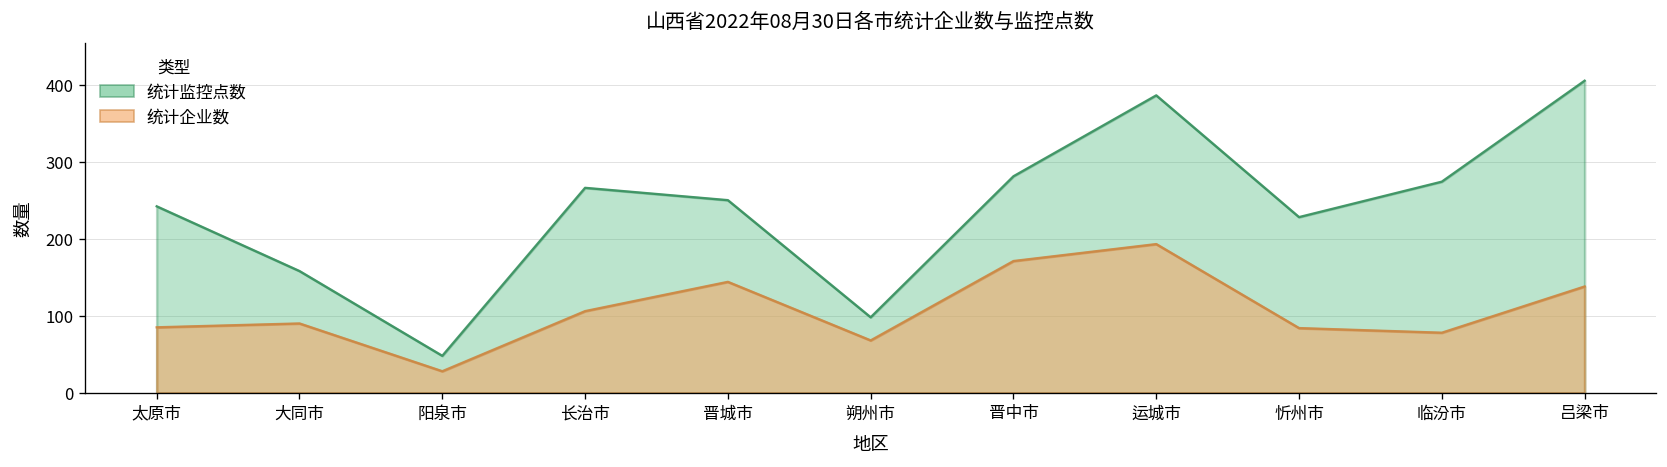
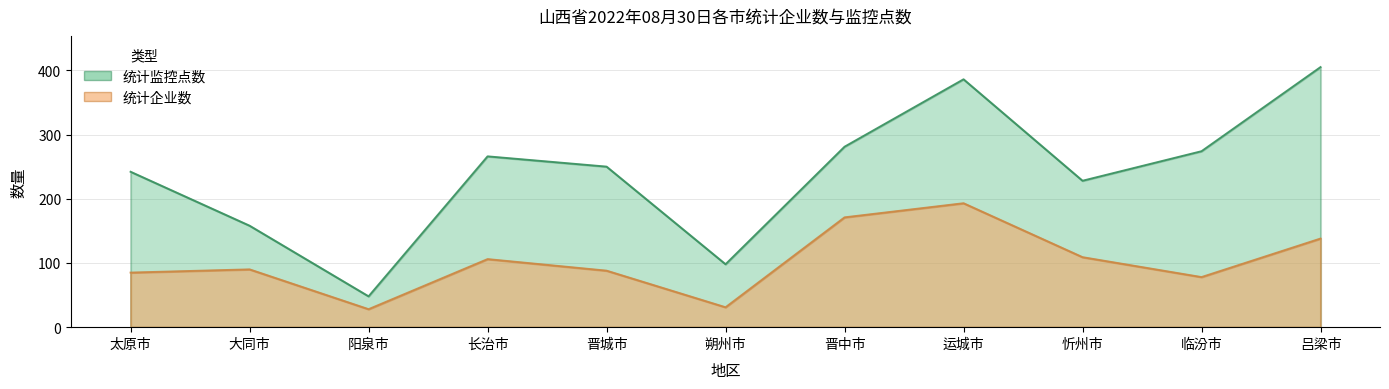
  {
    "统计监控点数": {
      "太原市": 240,
      "大同市": 160,
      "阳泉市": 50,
      "长治市": 270,
      "晋城市": 250,
      "朔州市": 100,
      "晋中市": 280,
      "运城市": 390,
      "忻州市": 230,
      "临汾市": 270,
      "吕梁市": 410
    },
    "统计企业数": {
      "太原市": 90,
      "大同市": 90,
      "阳泉市": 30,
      "长治市": 110,
-     "晋城市": 140,
-     "朔州市": 70,
+     "晋城市": 90,
+     "朔州市": 30,
      "晋中市": 170,
      "运城市": 190,
-     "忻州市": 80,
+     "忻州市": 110,
      "临汾市": 80,
      "吕梁市": 140
    }
  }
